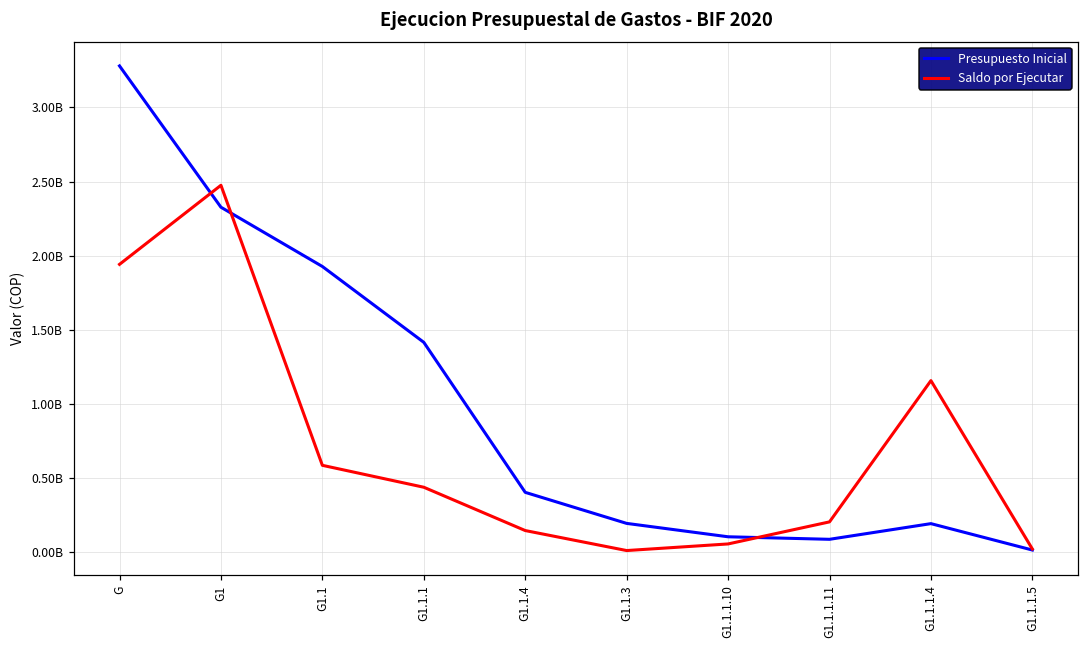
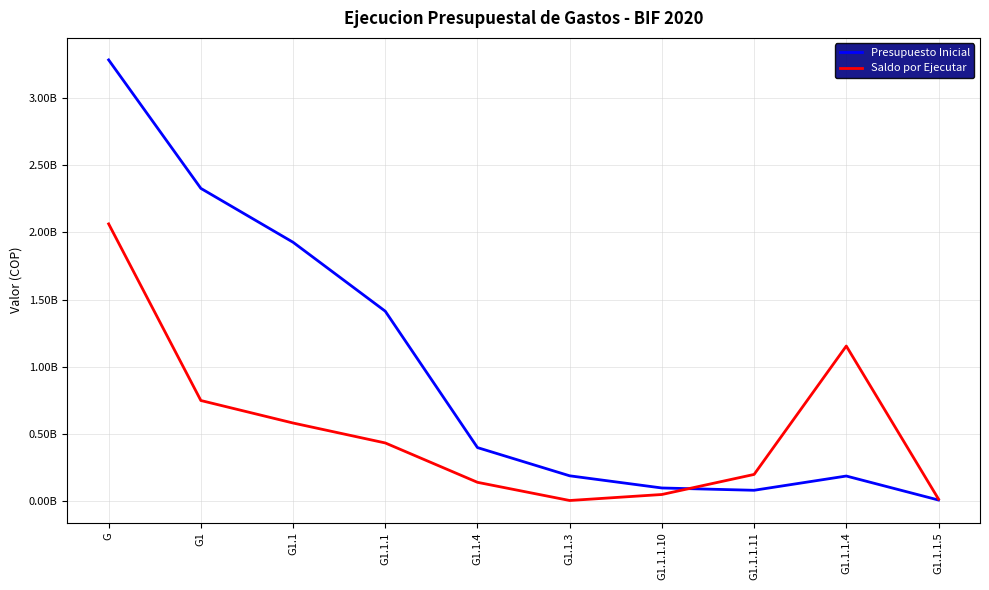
  {
    "Presupuesto Inicial": {
      "G": 3280000000,
      "G1": 2330000000,
      "G1.1": 1930000000,
      "G1.1.1": 1410000000,
      "G1.1.4": 400000000,
      "G1.1.3": 190000000,
      "G1.1.1.10": 100000000,
      "G1.1.1.11": 80000000,
      "G1.1.1.4": 190000000
    },
    "Saldo por Ejecutar": {
-     "G": 1940000000,
-     "G1": 2470000000,
+     "G": 2060000000,
+     "G1": 750000000,
      "G1.1": 580000000,
      "G1.1.1": 430000000,
      "G1.1.4": 140000000,
      "G1.1.3": 10000000,
      "G1.1.1.10": 50000000,
      "G1.1.1.11": 200000000,
      "G1.1.1.4": 1150000000
    }
  }
